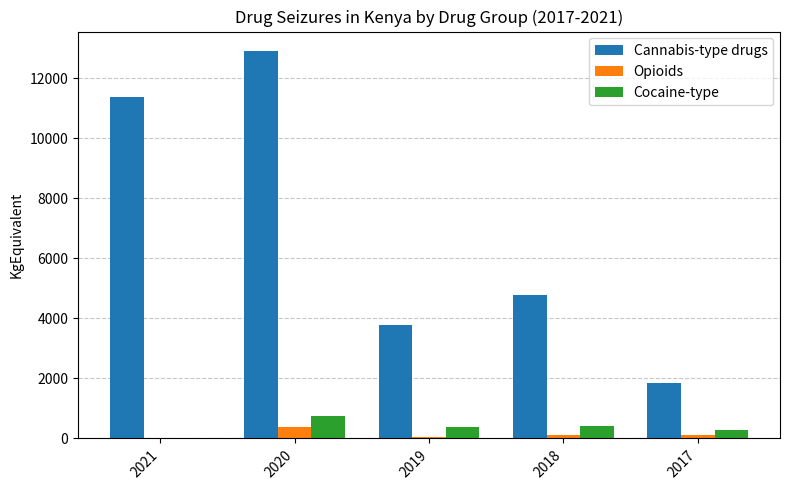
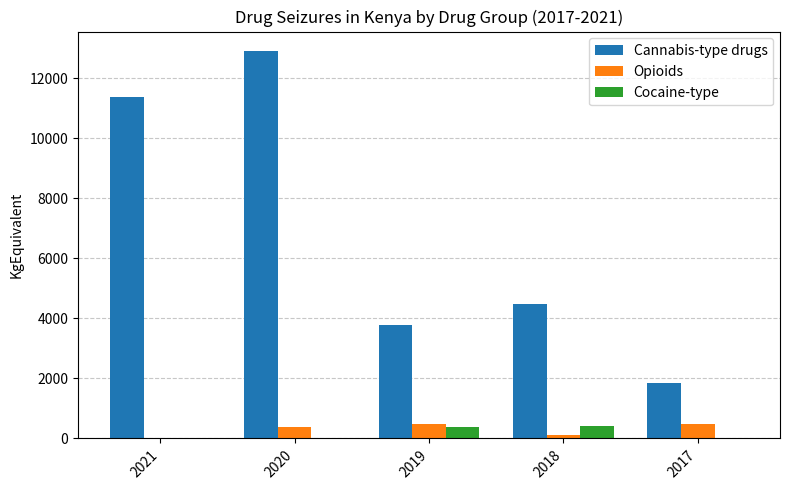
  {
    "Cannabis-type drugs": {
      "2021": 11400,
      "2020": 12900,
      "2019": 3800,
-     "2018": 4800,
+     "2018": 4500,
      "2017": 1900
    },
    "Opioids": {
      "2020": 400,
-     "2019": 0,
+     "2019": 500,
      "2018": 100,
-     "2017": 100
+     "2017": 500
    },
    "Cocaine-type": {
-     "2020": 800,
+     "2020": 0,
      "2019": 400,
      "2018": 400,
-     "2017": 300
+     "2017": 0
    }
  }
